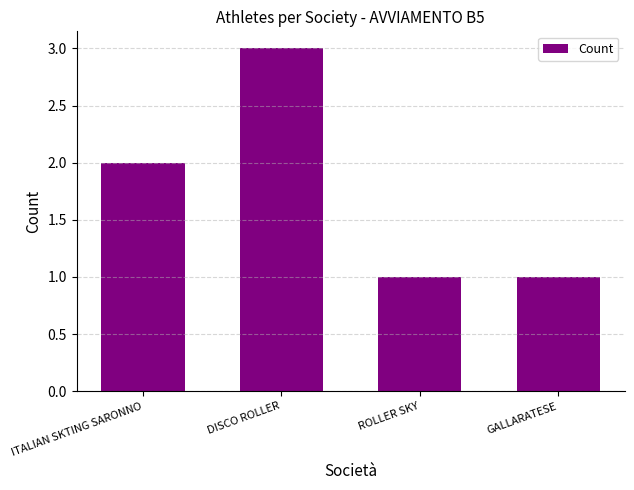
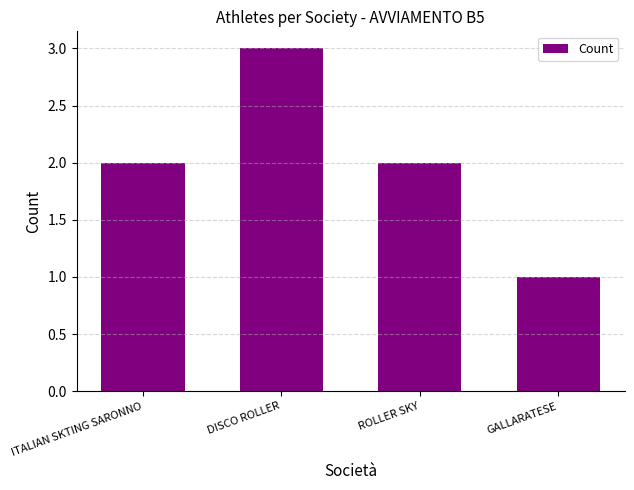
  {
    "ITALIAN SKTING SARONNO": 2,
    "DISCO ROLLER": 3,
-   "ROLLER SKY": 1,
+   "ROLLER SKY": 2,
    "GALLARATESE": 1
  }
